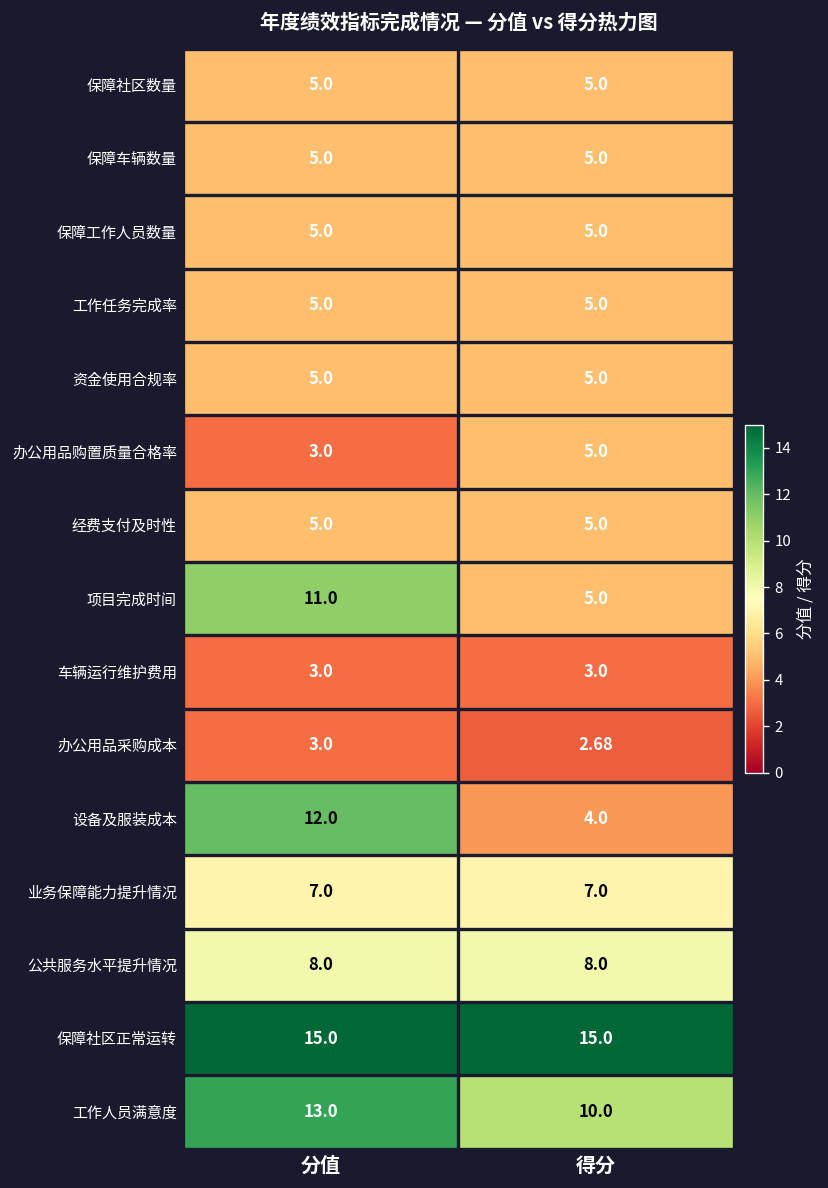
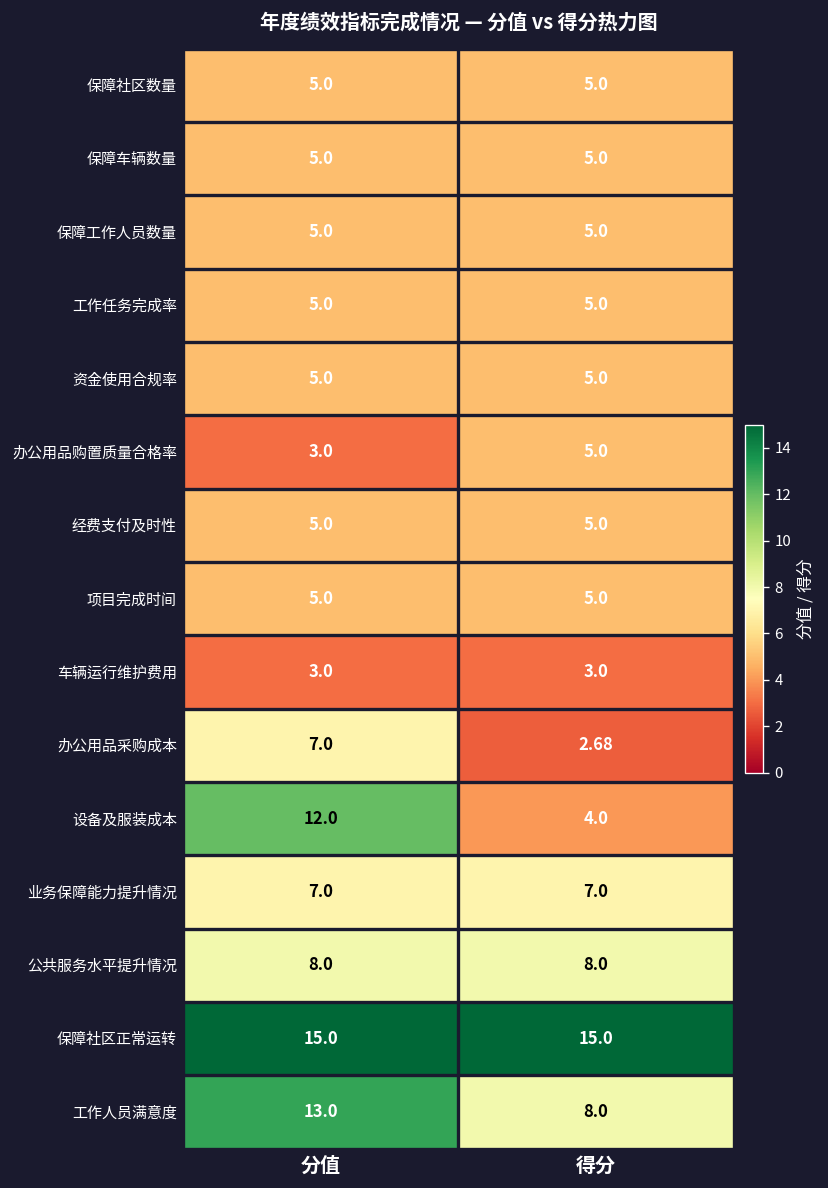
  {
    "保障社区数量": {
      "分值": 5.0,
      "得分": 5.0
    },
    "保障车辆数量": {
      "分值": 5.0,
      "得分": 5.0
    },
    "保障工作人员数量": {
      "分值": 5.0,
      "得分": 5.0
    },
    "工作任务完成率": {
      "分值": 5.0,
      "得分": 5.0
    },
    "资金使用合规率": {
      "分值": 5.0,
      "得分": 5.0
    },
    "办公用品购置质量合格率": {
      "分值": 3.0,
      "得分": 5.0
    },
    "经费支付及时性": {
      "分值": 5.0,
      "得分": 5.0
    },
    "项目完成时间": {
-     "分值": 11.0,
+     "分值": 5.0,
      "得分": 5.0
    },
    "车辆运行维护费用": {
      "分值": 3.0,
      "得分": 3.0
    },
    "办公用品采购成本": {
-     "分值": 3.0,
+     "分值": 7.0,
      "得分": 2.68
    },
    "设备及服装成本": {
      "分值": 12.0,
      "得分": 4.0
    },
    "业务保障能力提升情况": {
      "分值": 7.0,
      "得分": 7.0
    },
    "公共服务水平提升情况": {
      "分值": 8.0,
      "得分": 8.0
    },
    "保障社区正常运转": {
      "分值": 15.0,
      "得分": 15.0
    },
    "工作人员满意度": {
      "分值": 13.0,
-     "得分": 10.0
+     "得分": 8.0
    }
  }
